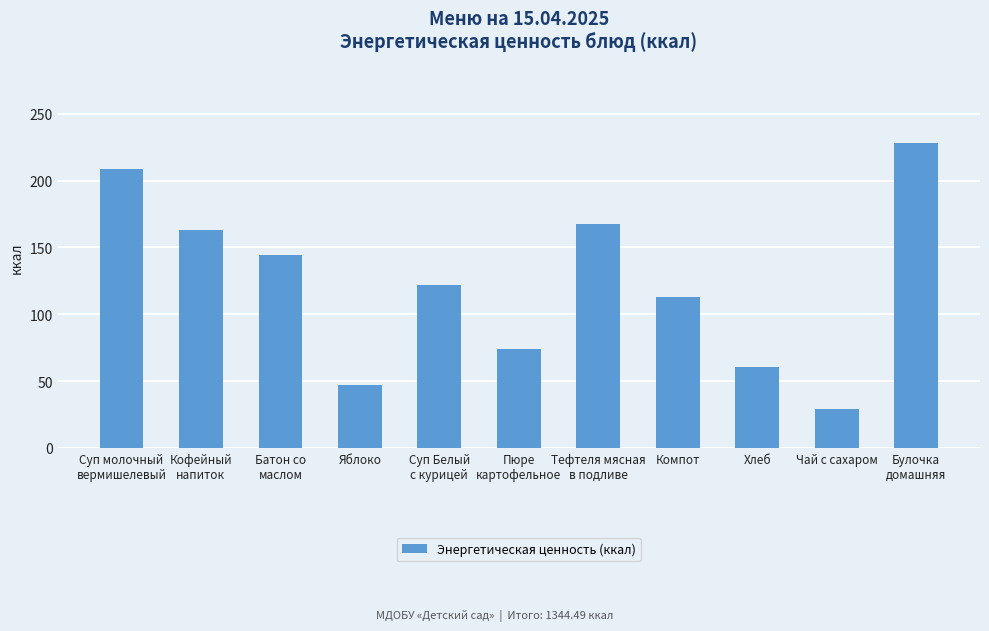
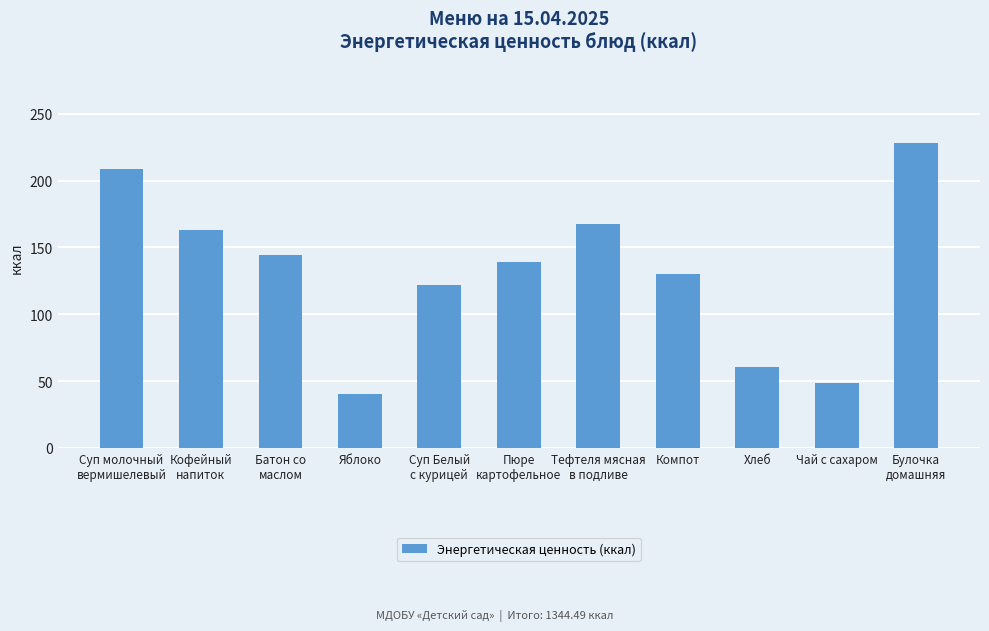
  {
    "Суп молочный вермишелевый": 208,
    "Кофейный напиток": 163,
    "Батон со маслом": 144,
-   "Яблоко": 47,
+   "Яблоко": 41,
    "Суп Белый с курицей": 122,
-   "Пюре картофельное": 74,
+   "Пюре картофельное": 139,
    "Тефтеля мясная в подливе": 168,
-   "Компот": 113,
+   "Компот": 130,
    "Хлеб": 60,
-   "Чай с сахаром": 29,
+   "Чай с сахаром": 49,
    "Булочка домашняя": 228
  }
